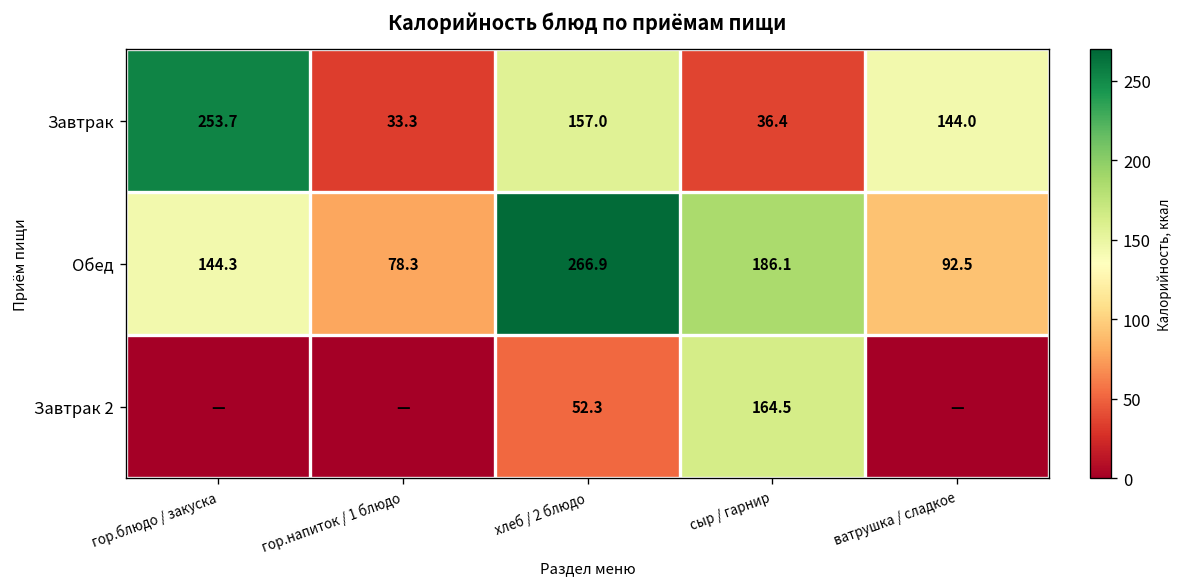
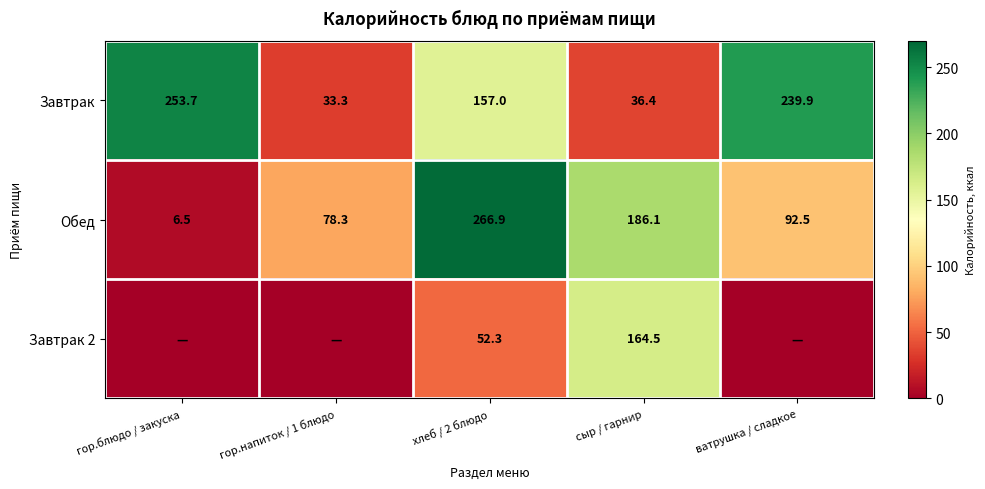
  {
    "Завтрак": {
      "гор.блюдо / закуска": 253.7,
      "гор.напиток / 1 блюдо": 33.3,
      "хлеб / 2 блюдо": 157.0,
      "сыр / гарнир": 36.4,
-     "ватрушка / сладкое": 144.0
+     "ватрушка / сладкое": 239.9
    },
    "Обед": {
-     "гор.блюдо / закуска": 144.3,
+     "гор.блюдо / закуска": 6.5,
      "гор.напиток / 1 блюдо": 78.3,
      "хлеб / 2 блюдо": 266.9,
      "сыр / гарнир": 186.1,
      "ватрушка / сладкое": 92.5
    },
    "Завтрак 2": {
      "хлеб / 2 блюдо": 52.3,
      "сыр / гарнир": 164.5
    }
  }
